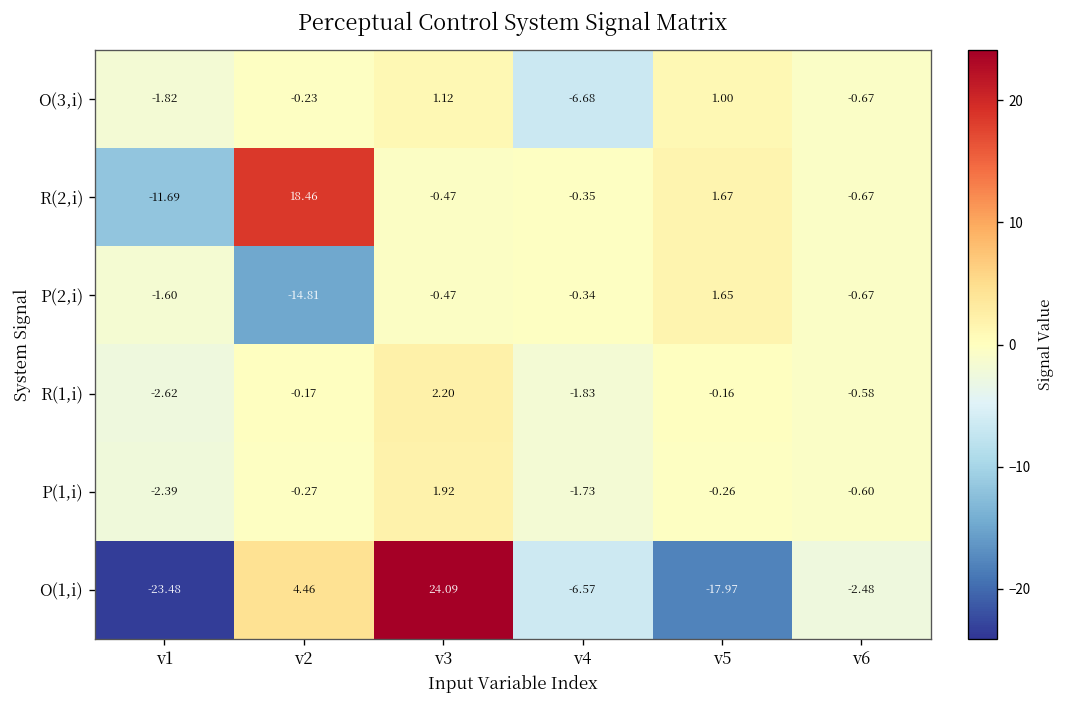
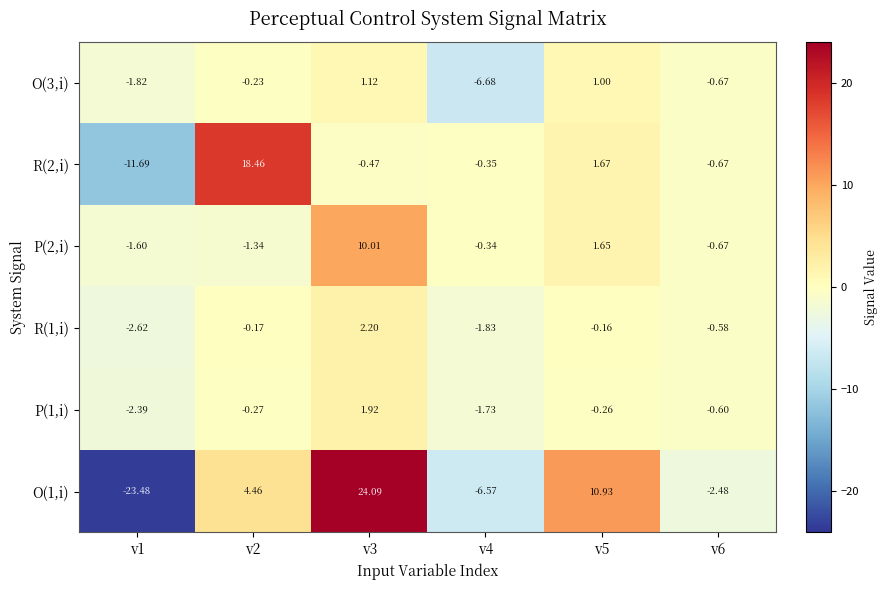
  {
    "O(3,i)": {
      "v1": -1.82,
      "v2": -0.23,
      "v3": 1.12,
      "v4": -6.68,
      "v5": 1.00,
      "v6": -0.67
    },
    "R(2,i)": {
      "v1": -11.69,
      "v2": 18.46,
      "v3": -0.47,
      "v4": -0.35,
      "v5": 1.67,
      "v6": -0.67
    },
    "P(2,i)": {
      "v1": -1.60,
-     "v2": -14.81,
-     "v3": -0.47,
+     "v2": -1.34,
+     "v3": 10.01,
      "v4": -0.34,
      "v5": 1.65,
      "v6": -0.67
    },
    "R(1,i)": {
      "v1": -2.62,
      "v2": -0.17,
      "v3": 2.20,
      "v4": -1.83,
      "v5": -0.16,
      "v6": -0.58
    },
    "P(1,i)": {
      "v1": -2.39,
      "v2": -0.27,
      "v3": 1.92,
      "v4": -1.73,
      "v5": -0.26,
      "v6": -0.60
    },
    "O(1,i)": {
      "v1": -23.48,
      "v2": 4.46,
      "v3": 24.09,
      "v4": -6.57,
-     "v5": -17.97,
+     "v5": 10.93,
      "v6": -2.48
    }
  }
